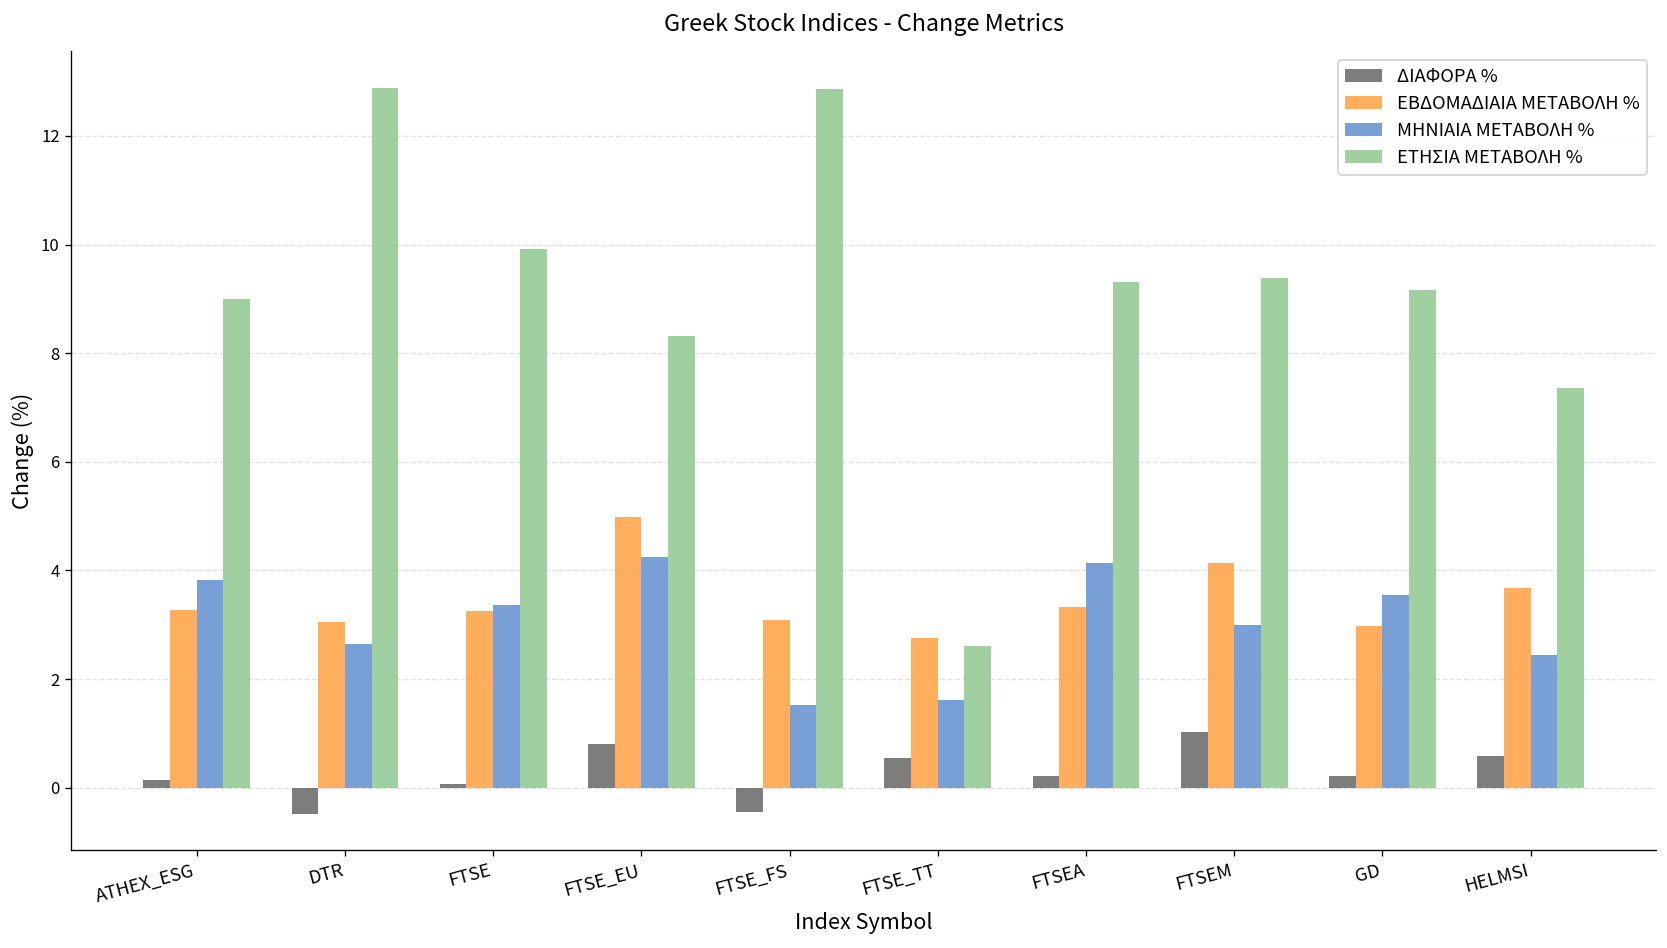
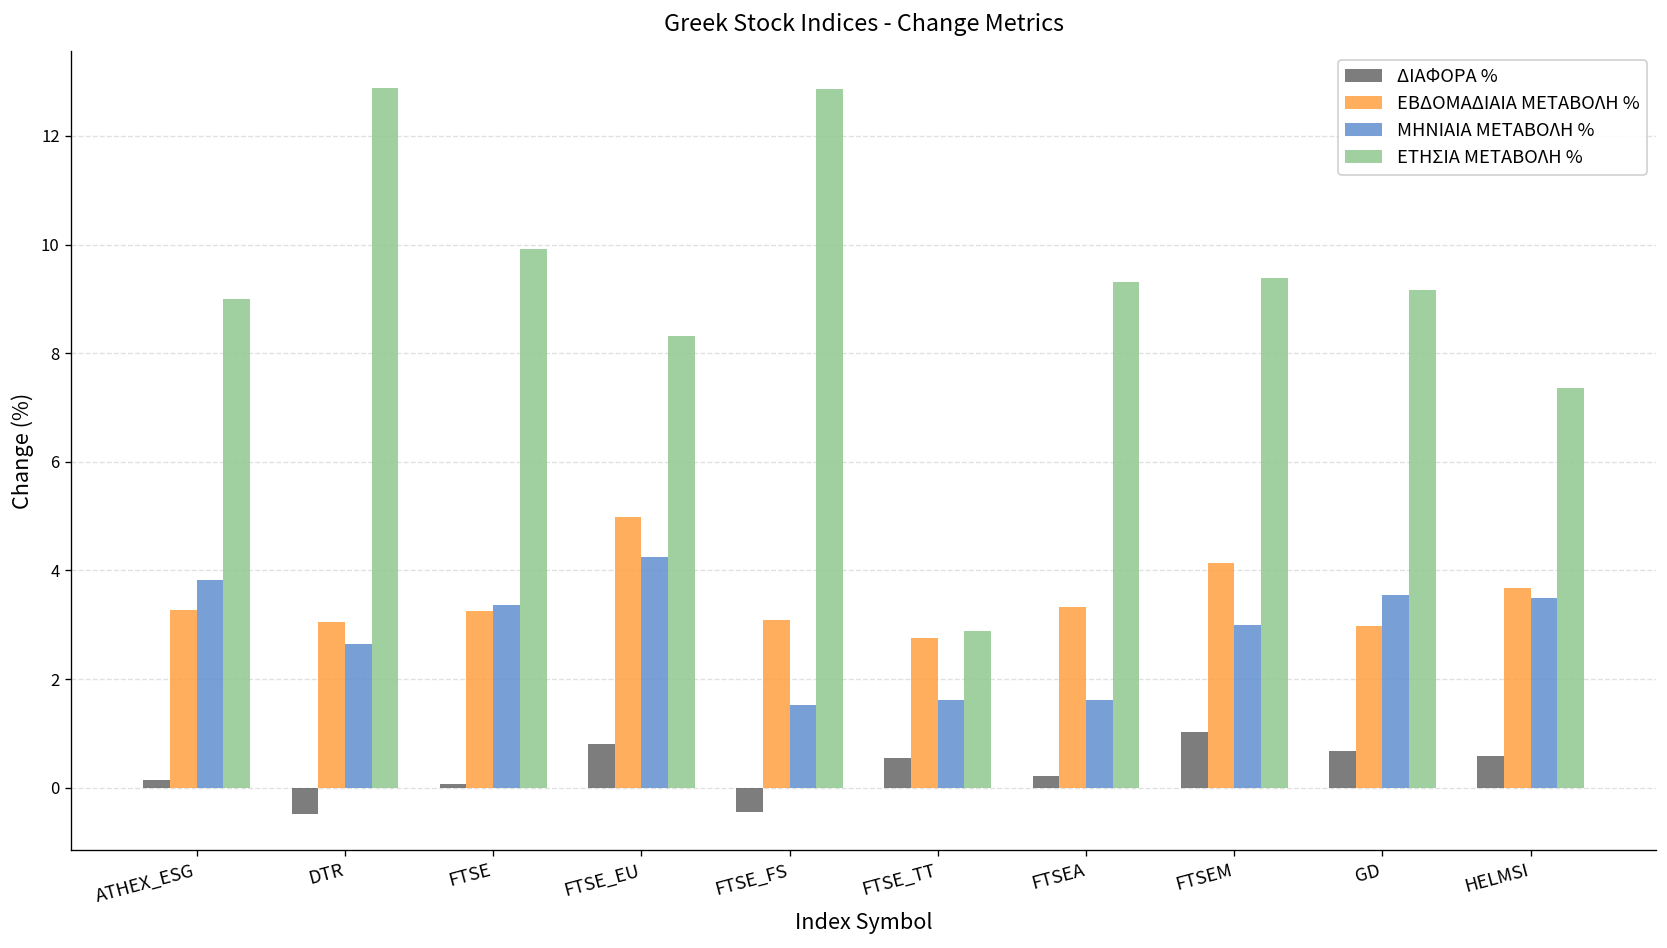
  {
    "ΔΙΑΦΟΡΑ %": {
      "ATHEX_ESG": 0.1,
      "DTR": -0.5,
      "FTSE": 0.1,
      "FTSE_EU": 0.8,
      "FTSE_FS": -0.5,
      "FTSE_TT": 0.5,
      "FTSEA": 0.2,
      "FTSEM": 1.0,
-     "GD": 0.2,
+     "GD": 0.7,
      "HELMSI": 0.6
    },
    "ΕΒΔΟΜΑΔΙΑΙΑ ΜΕΤΑΒΟΛΗ %": {
      "ATHEX_ESG": 3.3,
      "DTR": 3.1,
      "FTSE": 3.3,
      "FTSE_EU": 5.0,
      "FTSE_FS": 3.1,
      "FTSE_TT": 2.8,
      "FTSEA": 3.3,
      "FTSEM": 4.1,
      "GD": 3.0,
      "HELMSI": 3.7
    },
    "ΜΗΝΙΑΙΑ ΜΕΤΑΒΟΛΗ %": {
      "ATHEX_ESG": 3.8,
      "DTR": 2.7,
      "FTSE": 3.4,
      "FTSE_EU": 4.2,
      "FTSE_FS": 1.5,
      "FTSE_TT": 1.6,
-     "FTSEA": 4.1,
+     "FTSEA": 1.6,
      "FTSEM": 3.0,
      "GD": 3.5,
-     "HELMSI": 2.5
+     "HELMSI": 3.5
    },
    "ΕΤΗΣΙΑ ΜΕΤΑΒΟΛΗ %": {
      "ATHEX_ESG": 9.0,
      "DTR": 12.9,
      "FTSE": 9.9,
      "FTSE_EU": 8.3,
      "FTSE_FS": 12.9,
-     "FTSE_TT": 2.6,
+     "FTSE_TT": 2.9,
      "FTSEA": 9.3,
      "FTSEM": 9.4,
      "GD": 9.2,
      "HELMSI": 7.4
    }
  }
